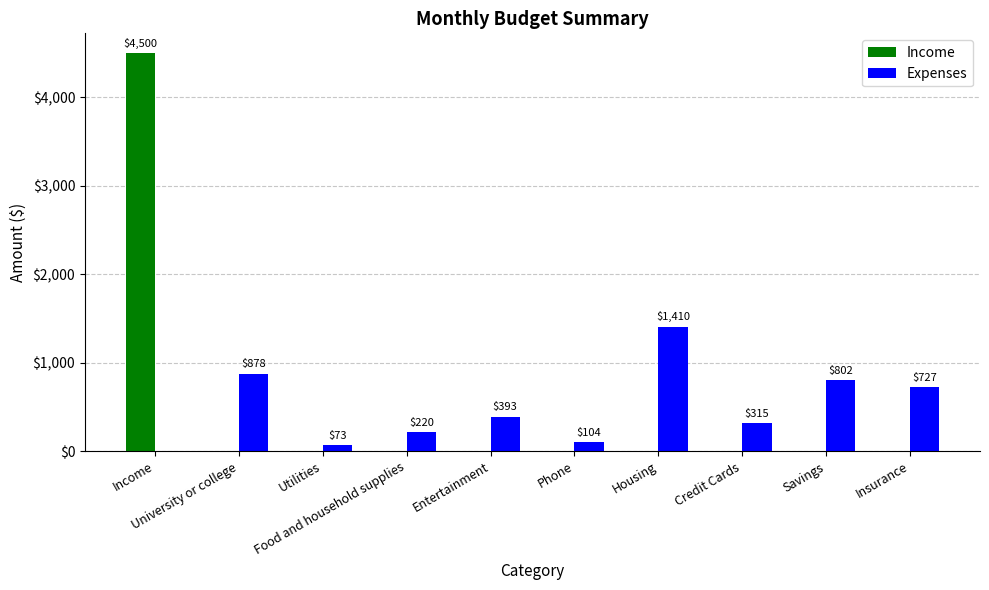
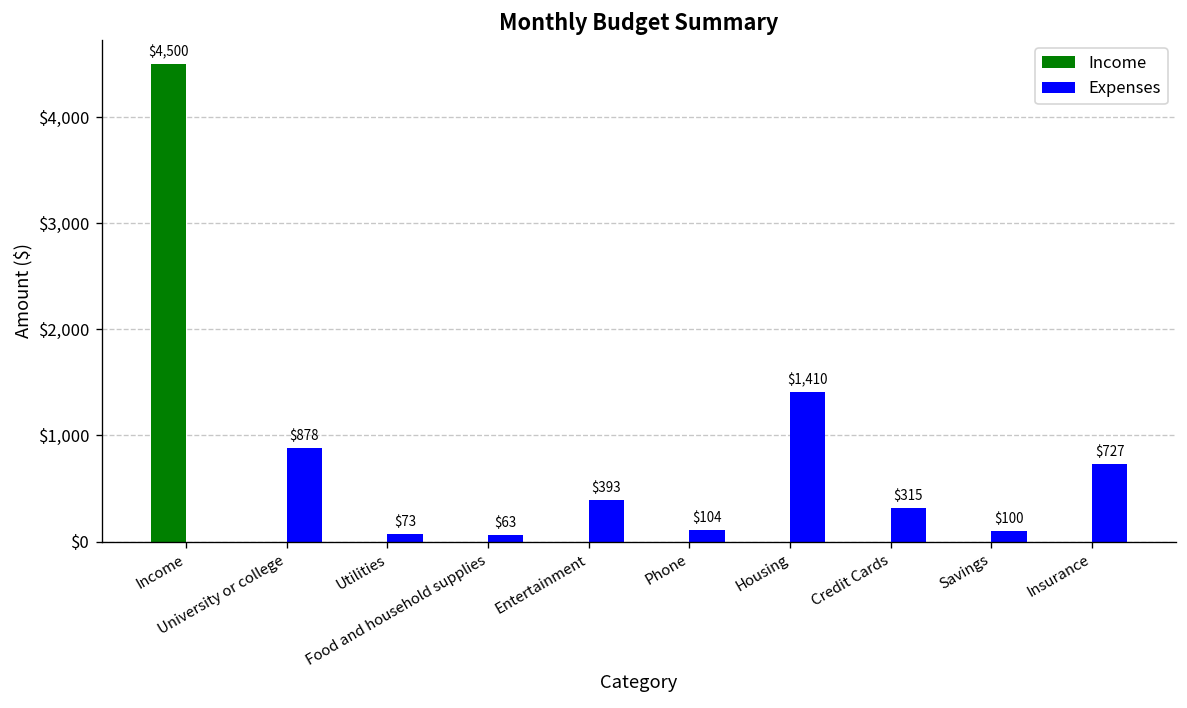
  {
    "Income": {
      "Income": "$4,500"
    },
    "Expenses": {
      "University or college": "$878",
      "Utilities": "$73",
-     "Food and household supplies": "$220",
+     "Food and household supplies": "$63",
      "Entertainment": "$393",
      "Phone": "$104",
      "Housing": "$1,410",
      "Credit Cards": "$315",
-     "Savings": "$802",
+     "Savings": "$100",
      "Insurance": "$727"
    }
  }
